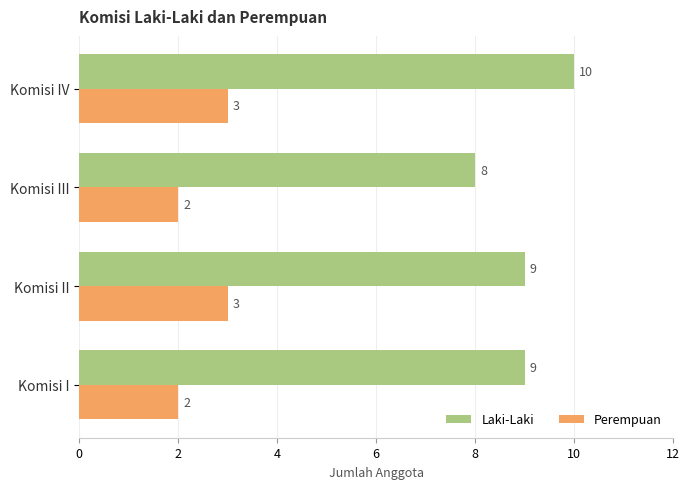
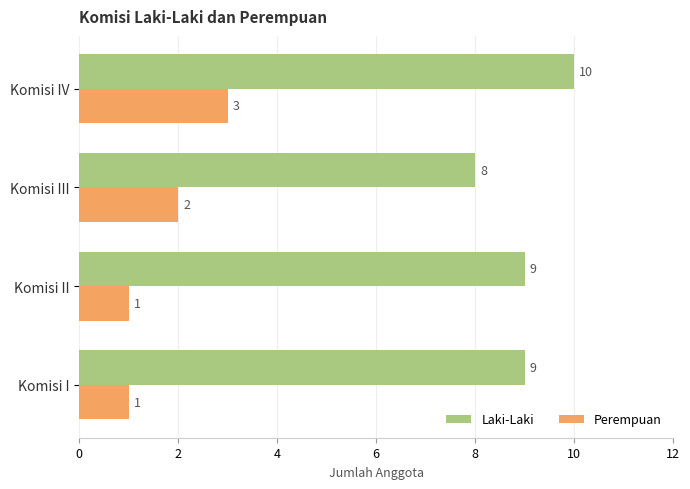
  {
    "Laki-Laki": {
      "Komisi IV": 10,
      "Komisi III": 8,
      "Komisi II": 9,
      "Komisi I": 9
    },
    "Perempuan": {
      "Komisi IV": 3,
      "Komisi III": 2,
-     "Komisi II": 3,
-     "Komisi I": 2
+     "Komisi II": 1,
+     "Komisi I": 1
    }
  }
